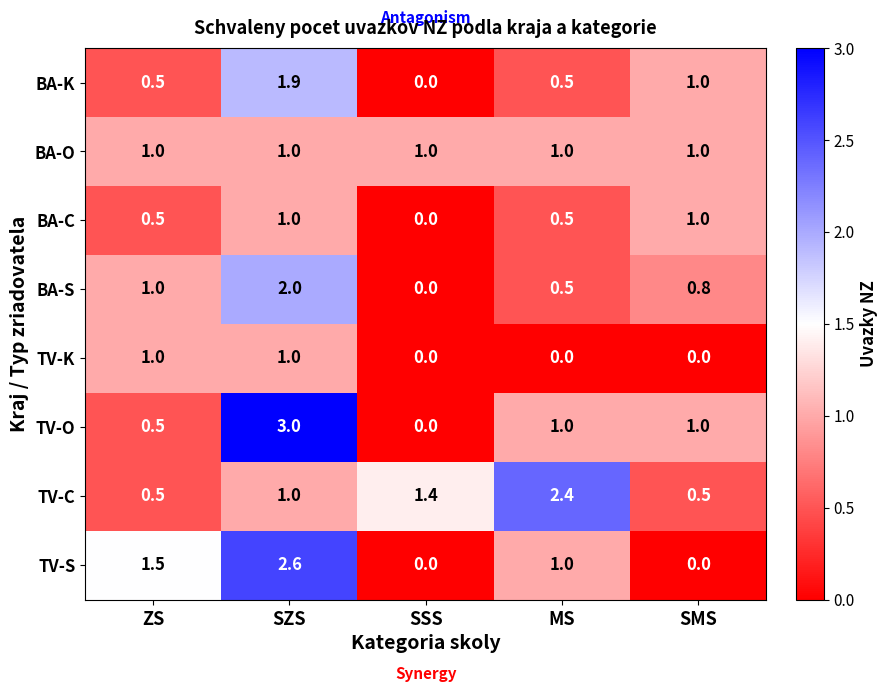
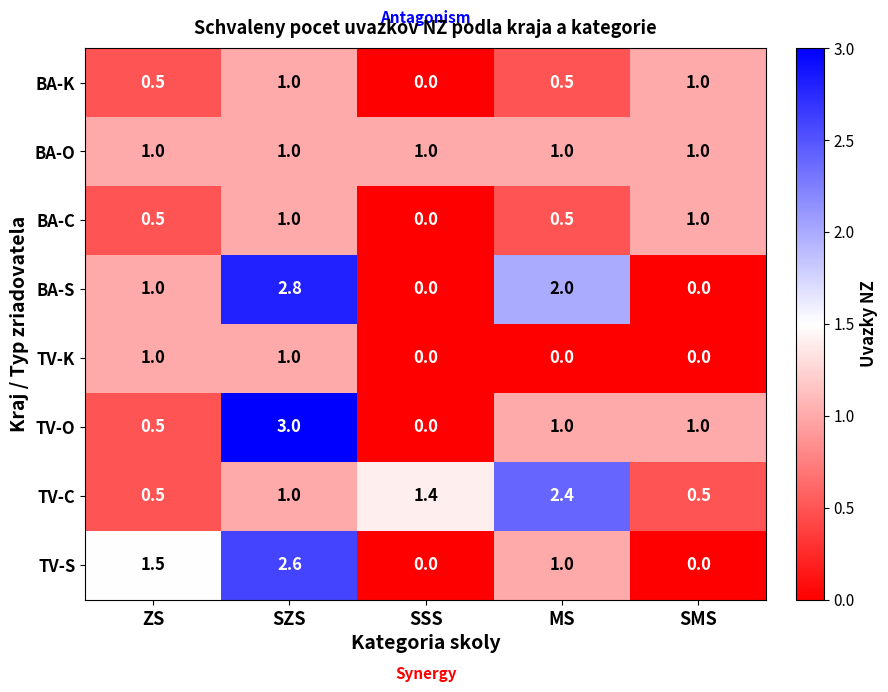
  {
    "BA-K": {
      "ZS": 0.5,
-     "SZS": 1.9,
+     "SZS": 1.0,
      "SSS": 0.0,
      "MS": 0.5,
      "SMS": 1.0
    },
    "BA-O": {
      "ZS": 1.0,
      "SZS": 1.0,
      "SSS": 1.0,
      "MS": 1.0,
      "SMS": 1.0
    },
    "BA-C": {
      "ZS": 0.5,
      "SZS": 1.0,
      "SSS": 0.0,
      "MS": 0.5,
      "SMS": 1.0
    },
    "BA-S": {
      "ZS": 1.0,
-     "SZS": 2.0,
+     "SZS": 2.8,
      "SSS": 0.0,
-     "MS": 0.5,
-     "SMS": 0.8
+     "MS": 2.0,
+     "SMS": 0.0
    },
    "TV-K": {
      "ZS": 1.0,
      "SZS": 1.0,
      "SSS": 0.0,
      "MS": 0.0,
      "SMS": 0.0
    },
    "TV-O": {
      "ZS": 0.5,
      "SZS": 3.0,
      "SSS": 0.0,
      "MS": 1.0,
      "SMS": 1.0
    },
    "TV-C": {
      "ZS": 0.5,
      "SZS": 1.0,
      "SSS": 1.4,
      "MS": 2.4,
      "SMS": 0.5
    },
    "TV-S": {
      "ZS": 1.5,
      "SZS": 2.6,
      "SSS": 0.0,
      "MS": 1.0,
      "SMS": 0.0
    }
  }
